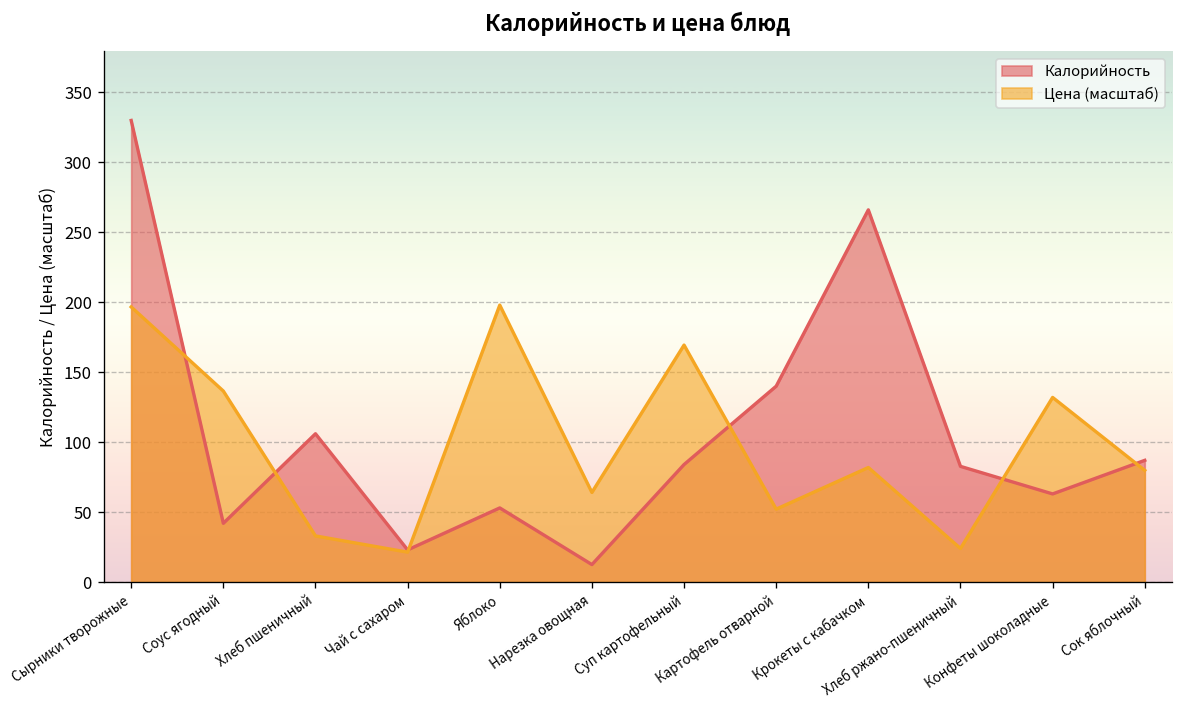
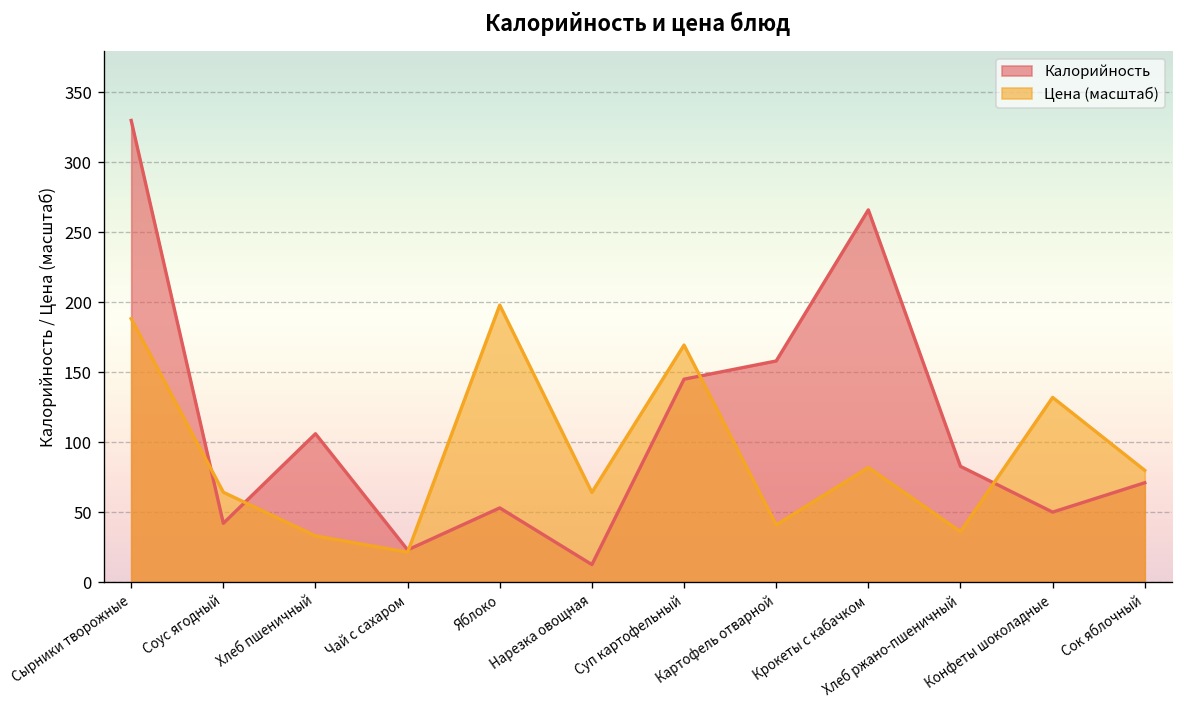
  {
    "Калорийность": {
      "Сырники творожные": 330,
      "Соус ягодный": 42,
      "Хлеб пшеничный": 106,
      "Яблоко": 53,
      "Нарезка овощная": 13,
-     "Суп картофельный": 84,
-     "Картофель отварной": 140,
+     "Суп картофельный": 145,
+     "Картофель отварной": 158,
      "Крокеты с кабачком": 266,
      "Хлеб ржано-пшеничный": 83,
-     "Конфеты шоколадные": 63,
-     "Сок яблочный": 87
+     "Конфеты шоколадные": 50,
+     "Сок яблочный": 71
    },
    "Цена (масштаб)": {
-     "Сырники творожные": 197,
-     "Соус ягодный": 137,
+     "Сырники творожные": 188,
+     "Соус ягодный": 64,
      "Хлеб пшеничный": 33,
      "Яблоко": 198,
      "Нарезка овощная": 64,
      "Суп картофельный": 169,
-     "Картофель отварной": 52,
+     "Картофель отварной": 41,
      "Крокеты с кабачком": 82,
-     "Хлеб ржано-пшеничный": 24,
+     "Хлеб ржано-пшеничный": 36,
      "Конфеты шоколадные": 132,
      "Сок яблочный": 80
    }
  }
